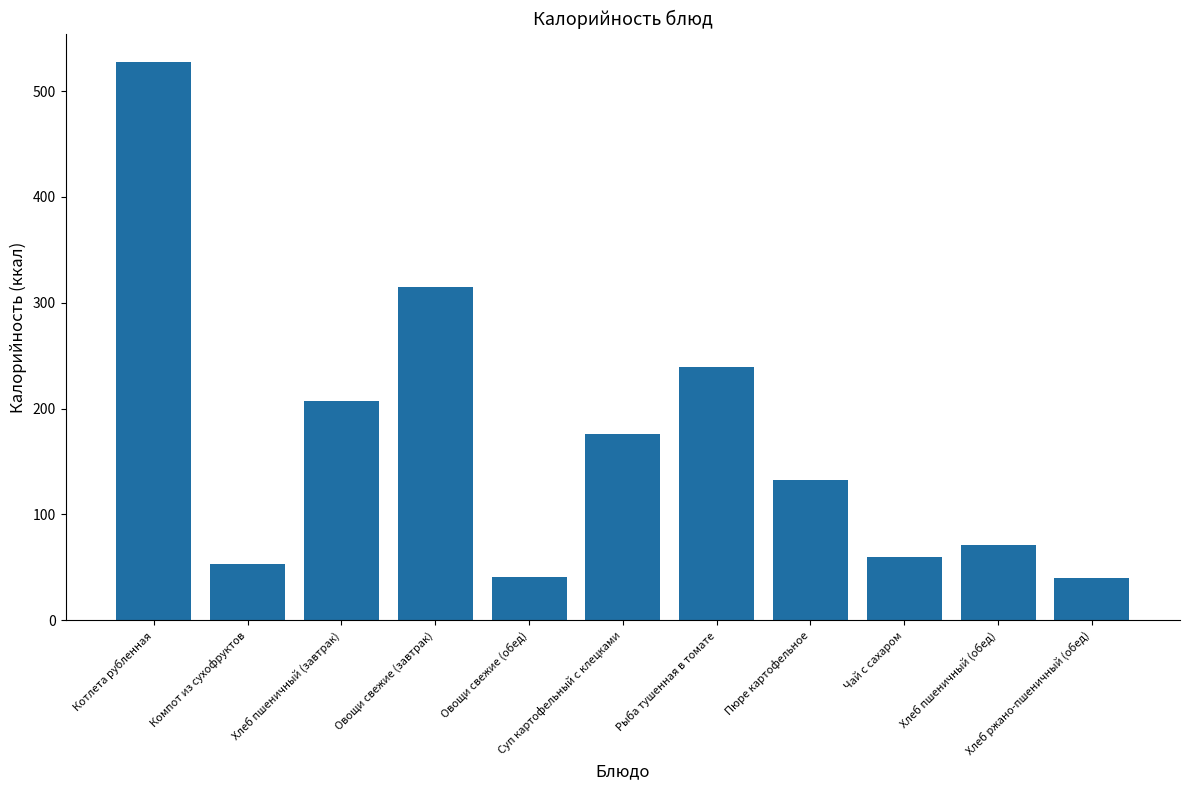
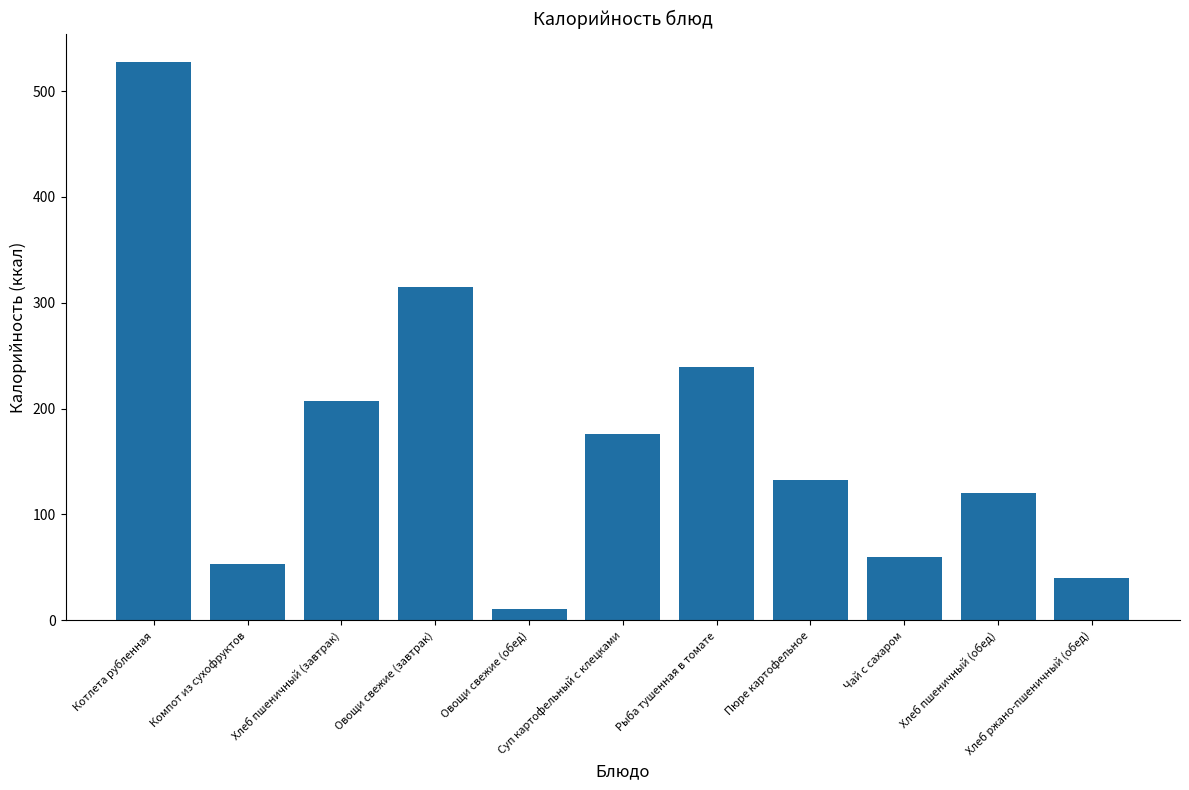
  {
    "Котлета рубленная": 528,
    "Компот из сухофруктов": 53,
    "Хлеб пшеничный (завтрак)": 207,
    "Овощи свежие (завтрак)": 315,
-   "Овощи свежие (обед)": 41,
+   "Овощи свежие (обед)": 11,
    "Суп картофельный с клецками": 176,
    "Рыба тушенная в томате": 239,
    "Пюре картофельное": 133,
    "Чай с сахаром": 60,
-   "Хлеб пшеничный (обед)": 71,
+   "Хлеб пшеничный (обед)": 120,
    "Хлеб ржано-пшеничный (обед)": 40
  }
